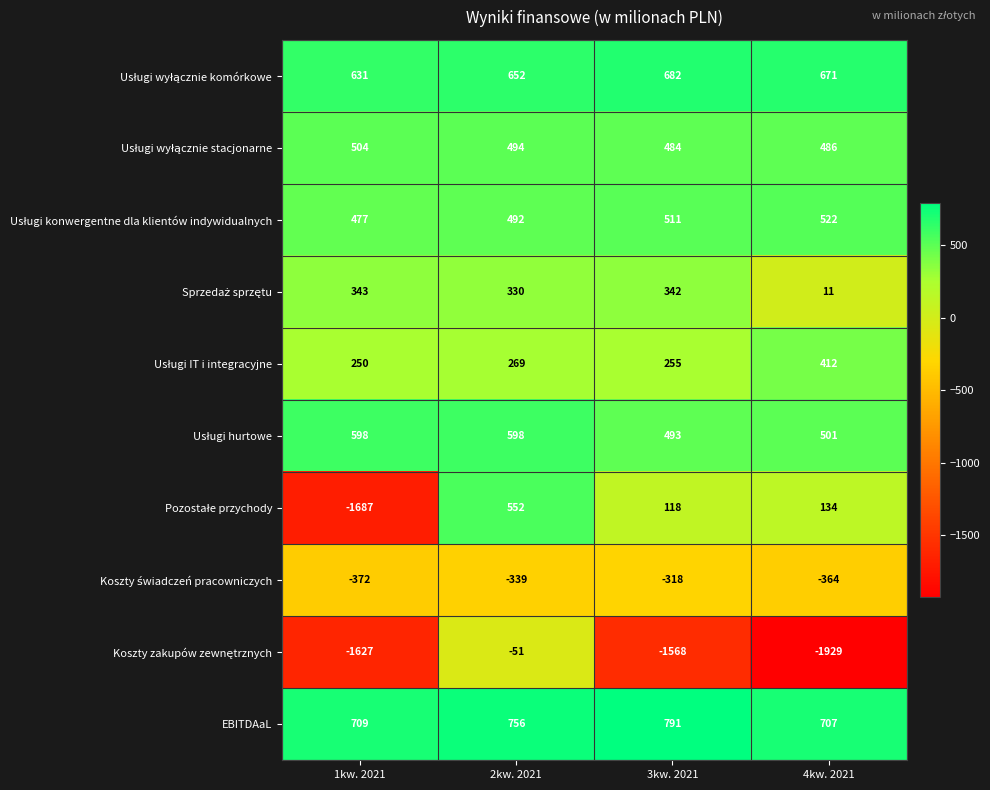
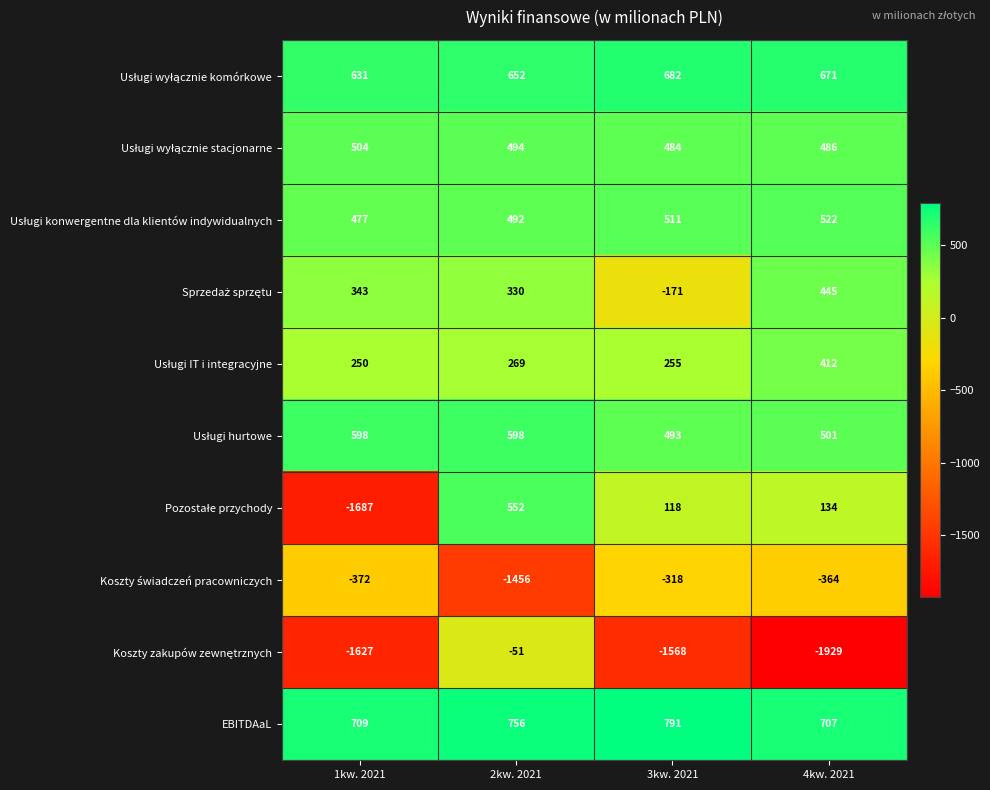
  {
    "Usługi wyłącznie komórkowe": {
      "1kw. 2021": 631,
      "2kw. 2021": 652,
      "3kw. 2021": 682,
      "4kw. 2021": 671
    },
    "Usługi wyłącznie stacjonarne": {
      "1kw. 2021": 504,
      "2kw. 2021": 494,
      "3kw. 2021": 484,
      "4kw. 2021": 486
    },
    "Usługi konwergentne dla klientów indywidualnych": {
      "1kw. 2021": 477,
      "2kw. 2021": 492,
      "3kw. 2021": 511,
      "4kw. 2021": 522
    },
    "Sprzedaż sprzętu": {
      "1kw. 2021": 343,
      "2kw. 2021": 330,
-     "3kw. 2021": 342,
-     "4kw. 2021": 11
+     "3kw. 2021": -171,
+     "4kw. 2021": 445
    },
    "Usługi IT i integracyjne": {
      "1kw. 2021": 250,
      "2kw. 2021": 269,
      "3kw. 2021": 255,
      "4kw. 2021": 412
    },
    "Usługi hurtowe": {
      "1kw. 2021": 598,
      "2kw. 2021": 598,
      "3kw. 2021": 493,
      "4kw. 2021": 501
    },
    "Pozostałe przychody": {
      "1kw. 2021": -1687,
      "2kw. 2021": 552,
      "3kw. 2021": 118,
      "4kw. 2021": 134
    },
    "Koszty świadczeń pracowniczych": {
      "1kw. 2021": -372,
-     "2kw. 2021": -339,
+     "2kw. 2021": -1456,
      "3kw. 2021": -318,
      "4kw. 2021": -364
    },
    "Koszty zakupów zewnętrznych": {
      "1kw. 2021": -1627,
      "2kw. 2021": -51,
      "3kw. 2021": -1568,
      "4kw. 2021": -1929
    },
    "EBITDAaL": {
      "1kw. 2021": 709,
      "2kw. 2021": 756,
      "3kw. 2021": 791,
      "4kw. 2021": 707
    }
  }
